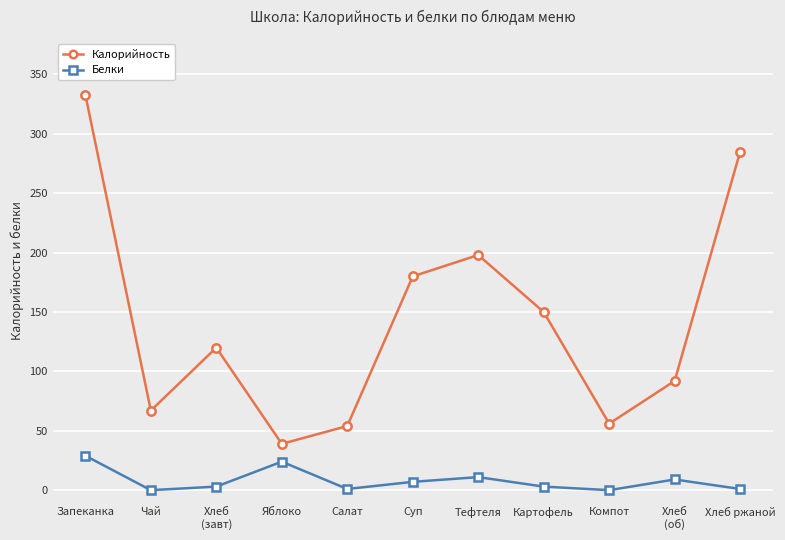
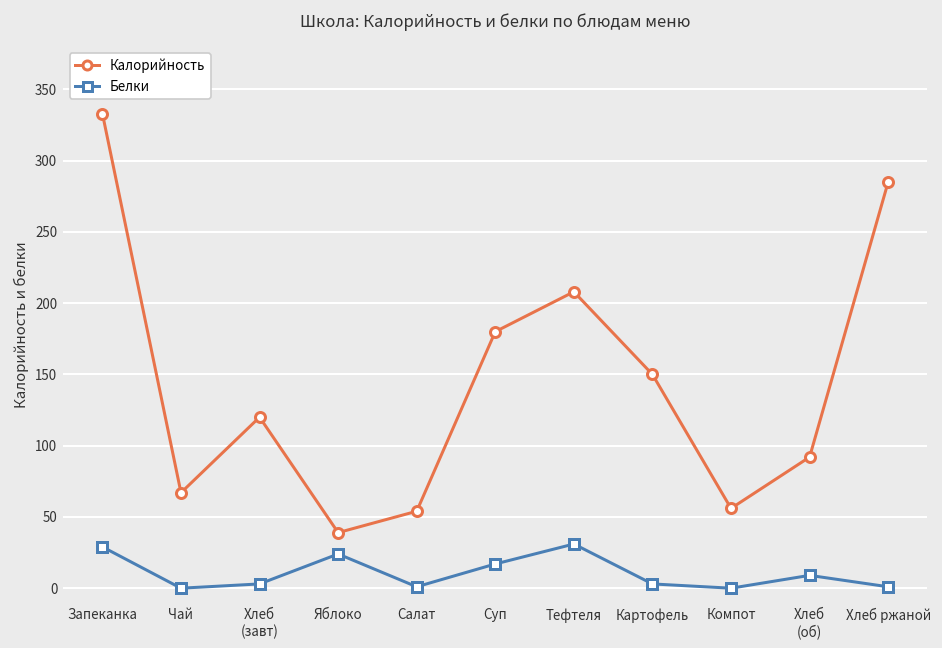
  {
    "Калорийность": {
      "Запеканка": 333,
      "Чай": 67,
      "Хлеб (завт)": 120,
      "Яблоко": 39,
      "Салат": 54,
      "Суп": 180,
-     "Тефтеля": 198,
+     "Тефтеля": 208,
      "Картофель": 150,
      "Компот": 56,
      "Хлеб (об)": 92,
      "Хлеб ржаной": 285
    },
    "Белки": {
      "Запеканка": 29,
      "Чай": 0,
      "Хлеб (завт)": 3,
      "Яблоко": 24,
      "Салат": 1,
-     "Суп": 7,
-     "Тефтеля": 11,
+     "Суп": 17,
+     "Тефтеля": 31,
      "Картофель": 3,
      "Компот": 0,
      "Хлеб (об)": 9,
      "Хлеб ржаной": 1
    }
  }
